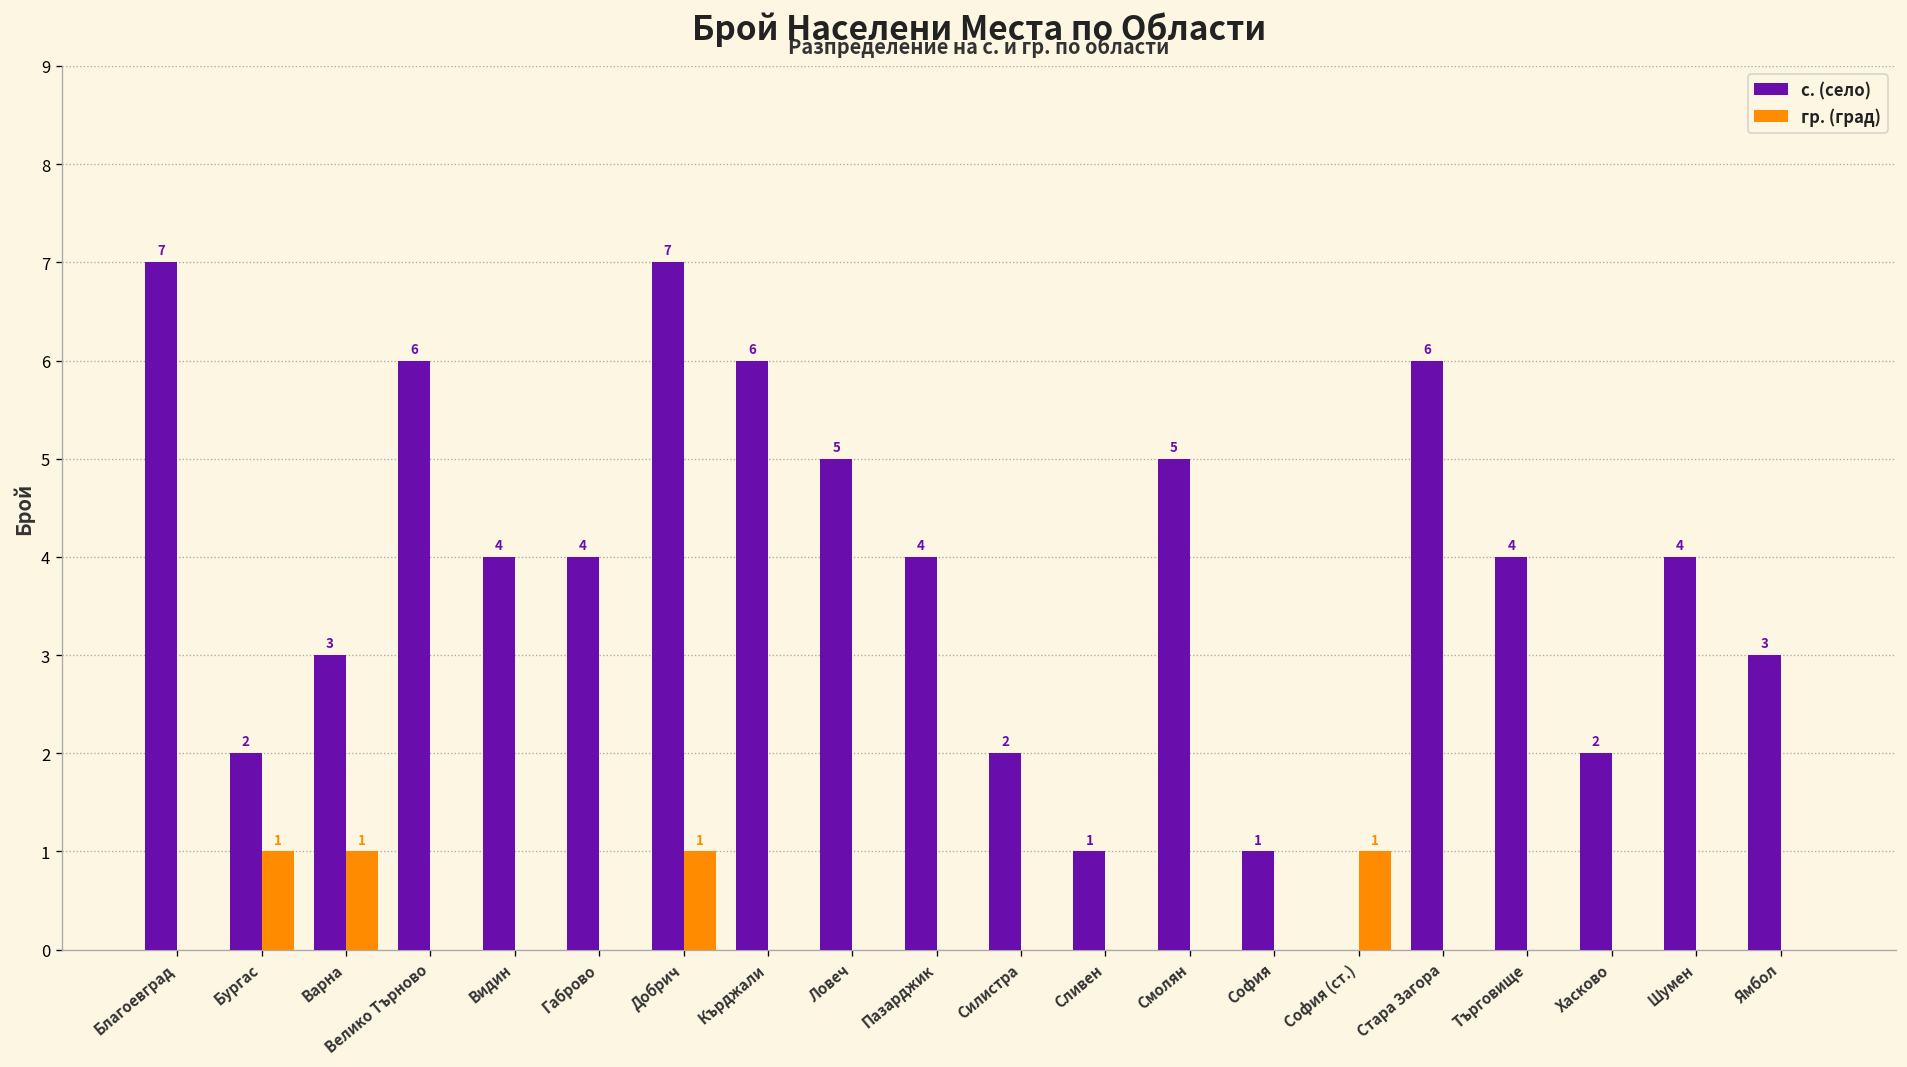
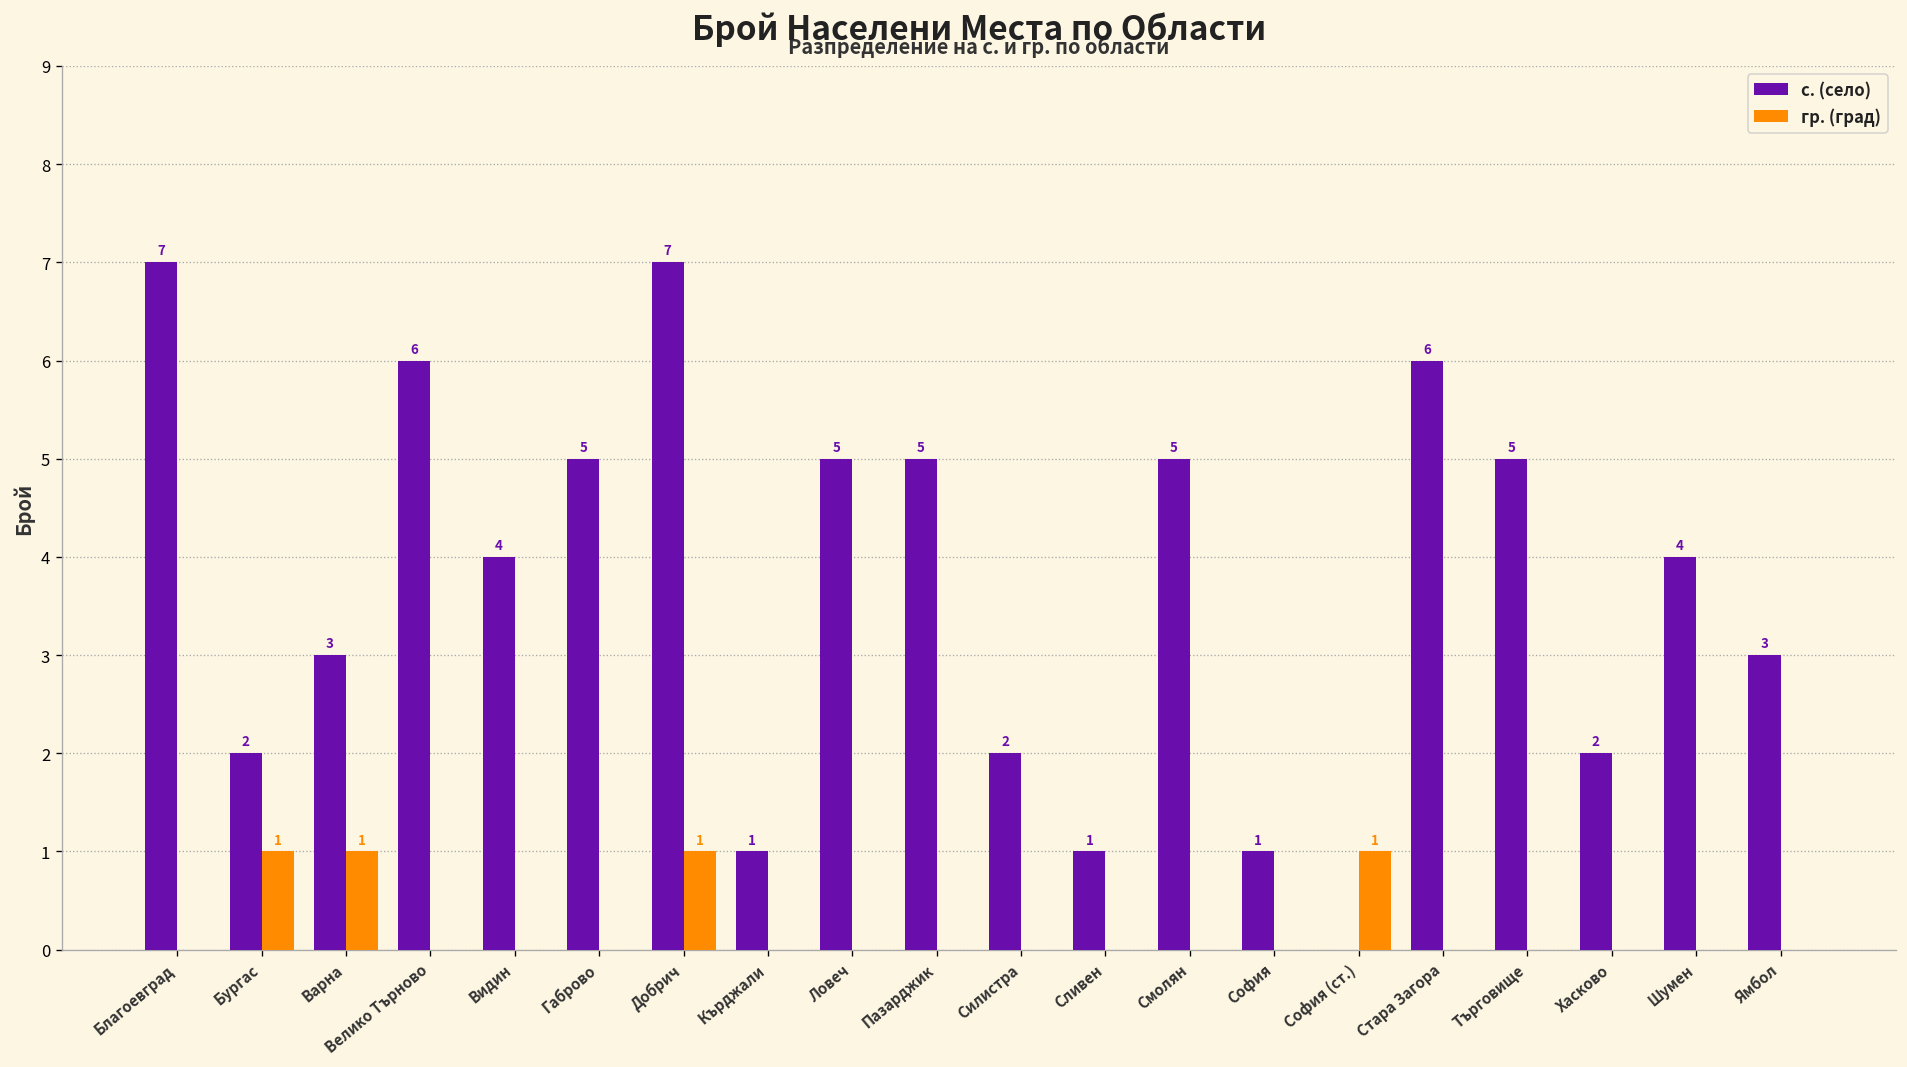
  {
    "с. (село)": {
      "Благоевград": 7,
      "Бургас": 2,
      "Варна": 3,
      "Велико Търново": 6,
      "Видин": 4,
-     "Габрово": 4,
+     "Габрово": 5,
      "Добрич": 7,
-     "Кърджали": 6,
+     "Кърджали": 1,
      "Ловеч": 5,
-     "Пазарджик": 4,
+     "Пазарджик": 5,
      "Силистра": 2,
      "Сливен": 1,
      "Смолян": 5,
      "София": 1,
      "Стара Загора": 6,
-     "Търговище": 4,
+     "Търговище": 5,
      "Хасково": 2,
      "Шумен": 4,
      "Ямбол": 3
    },
    "гр. (град)": {
      "Бургас": 1,
      "Варна": 1,
      "Добрич": 1,
      "София (ст.)": 1
    }
  }
